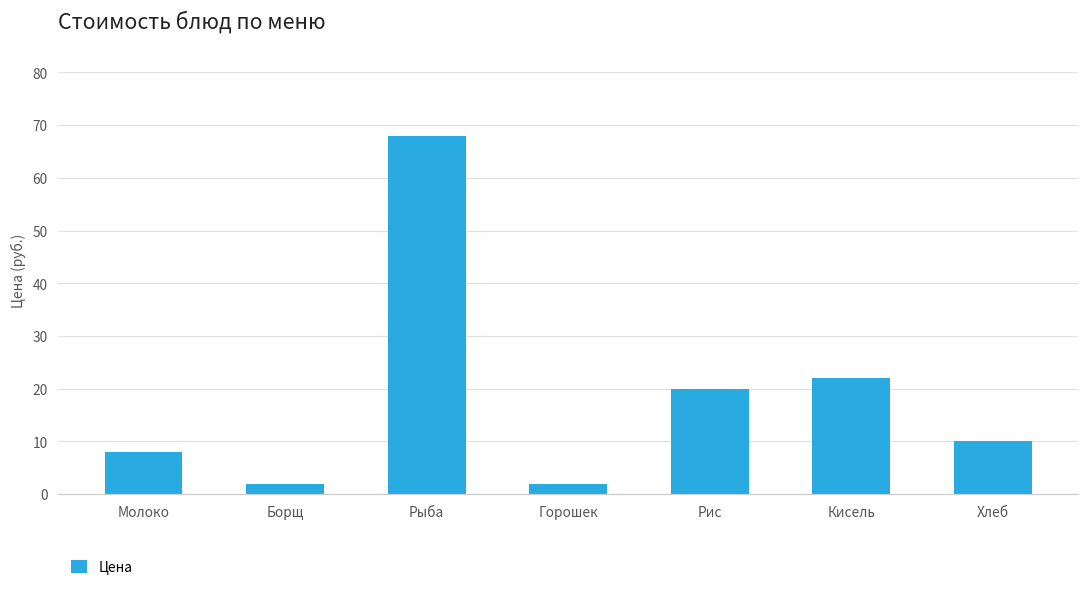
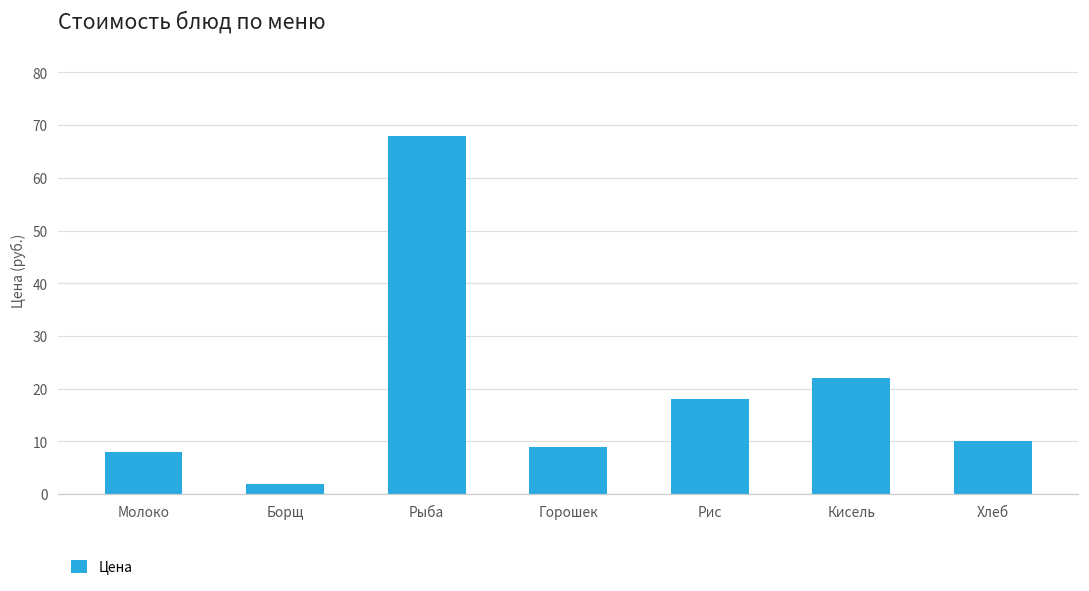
  {
    "Молоко": 8,
    "Борщ": 2,
    "Рыба": 68,
-   "Горошек": 2,
-   "Рис": 20,
+   "Горошек": 9,
+   "Рис": 18,
    "Кисель": 22,
    "Хлеб": 10
  }
